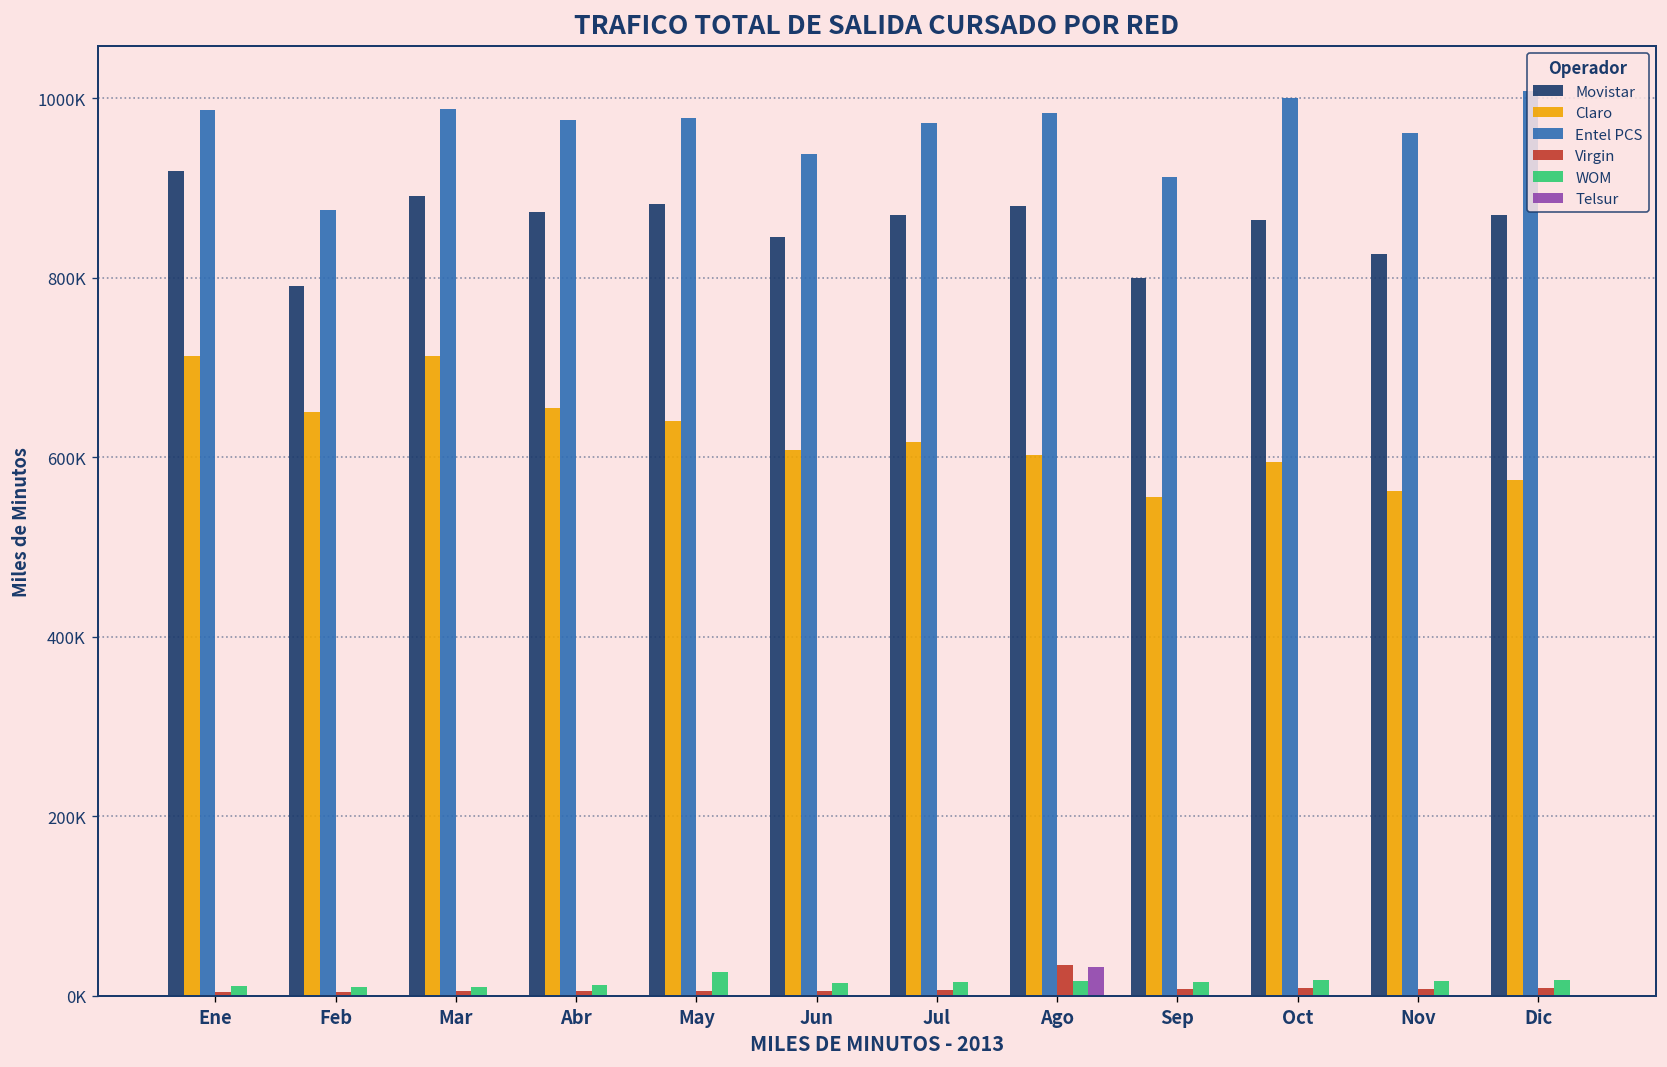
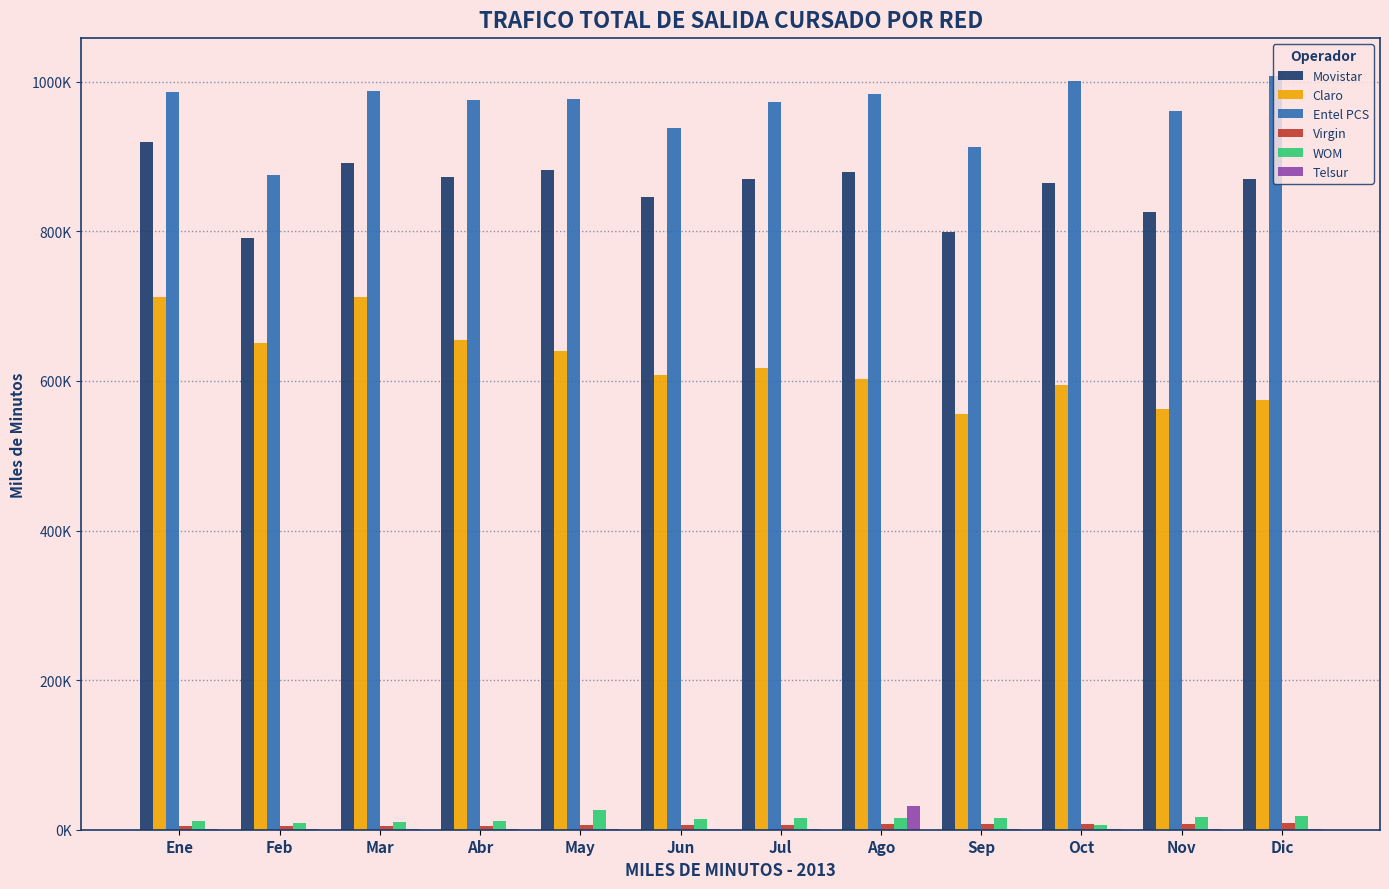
  {
    "Movistar": {
      "Ene": 920000,
      "Feb": 790000,
      "Mar": 890000,
      "Abr": 870000,
      "May": 880000,
      "Jun": 850000,
      "Jul": 870000,
      "Ago": 880000,
      "Sep": 800000,
      "Oct": 860000,
      "Nov": 830000,
      "Dic": 870000
    },
    "Claro": {
      "Ene": 710000,
      "Feb": 650000,
      "Mar": 710000,
      "Abr": 660000,
      "May": 640000,
      "Jun": 610000,
      "Jul": 620000,
      "Ago": 600000,
      "Sep": 560000,
      "Oct": 590000,
      "Nov": 560000,
      "Dic": 570000
    },
    "Entel PCS": {
      "Ene": 990000,
      "Feb": 880000,
      "Mar": 990000,
      "Abr": 980000,
      "May": 980000,
      "Jun": 940000,
      "Jul": 970000,
      "Ago": 980000,
      "Sep": 910000,
      "Oct": 1000000,
      "Nov": 960000
    },
    "Virgin": {
      "Ene": 0,
      "Feb": 0,
      "Mar": 10000,
      "Abr": 10000,
      "May": 10000,
      "Jun": 10000,
      "Jul": 10000,
-     "Ago": 30000,
+     "Ago": 10000,
      "Sep": 10000,
      "Oct": 10000,
      "Nov": 10000,
      "Dic": 10000
    },
    "WOM": {
      "Ene": 10000,
      "Feb": 10000,
      "Mar": 10000,
      "Abr": 10000,
      "May": 30000,
      "Jun": 10000,
      "Jul": 20000,
      "Ago": 20000,
      "Sep": 20000,
-     "Oct": 20000,
+     "Oct": 10000,
      "Nov": 20000,
      "Dic": 20000
    },
    "Telsur": {
      "Ago": 30000
    }
  }
